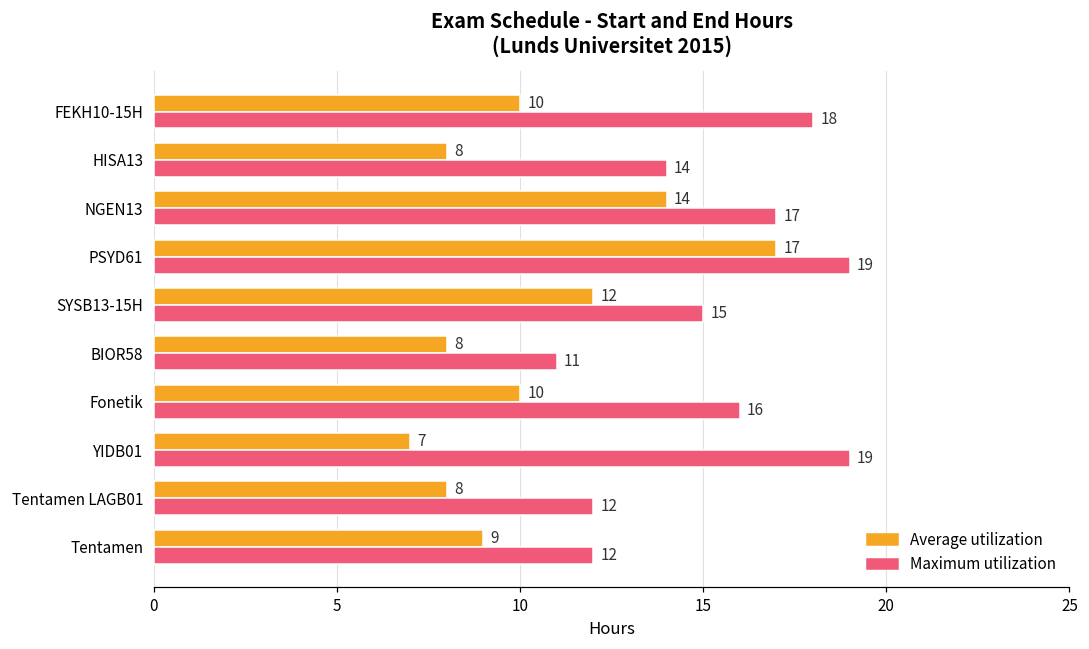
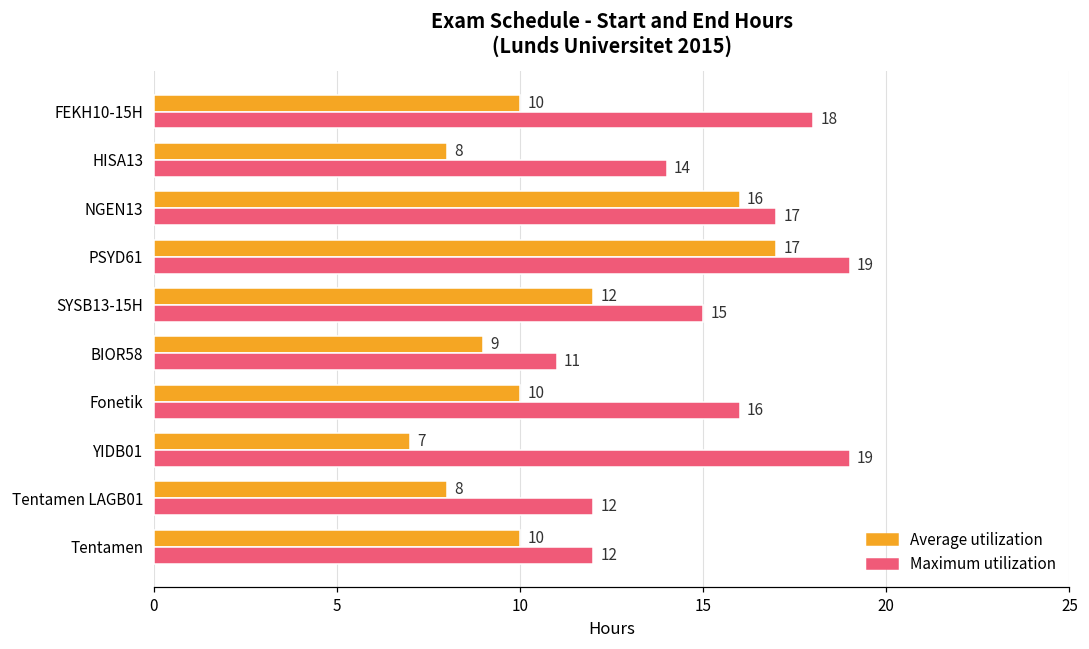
  {
    "Average utilization": {
      "FEKH10-15H": 10,
      "HISA13": 8,
-     "NGEN13": 14,
+     "NGEN13": 16,
      "PSYD61": 17,
      "SYSB13-15H": 12,
-     "BIOR58": 8,
+     "BIOR58": 9,
      "Fonetik": 10,
      "YIDB01": 7,
      "Tentamen LAGB01": 8,
-     "Tentamen": 9
+     "Tentamen": 10
    },
    "Maximum utilization": {
      "FEKH10-15H": 18,
      "HISA13": 14,
      "NGEN13": 17,
      "PSYD61": 19,
      "SYSB13-15H": 15,
      "BIOR58": 11,
      "Fonetik": 16,
      "YIDB01": 19,
      "Tentamen LAGB01": 12,
      "Tentamen": 12
    }
  }
